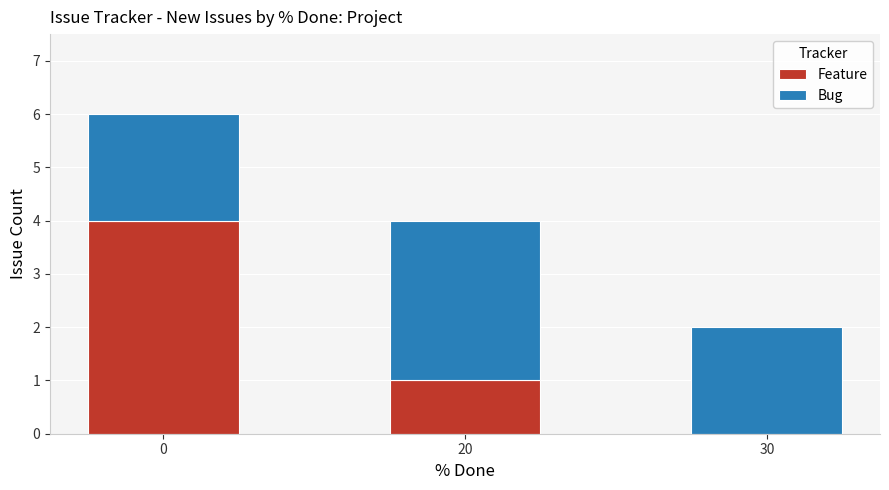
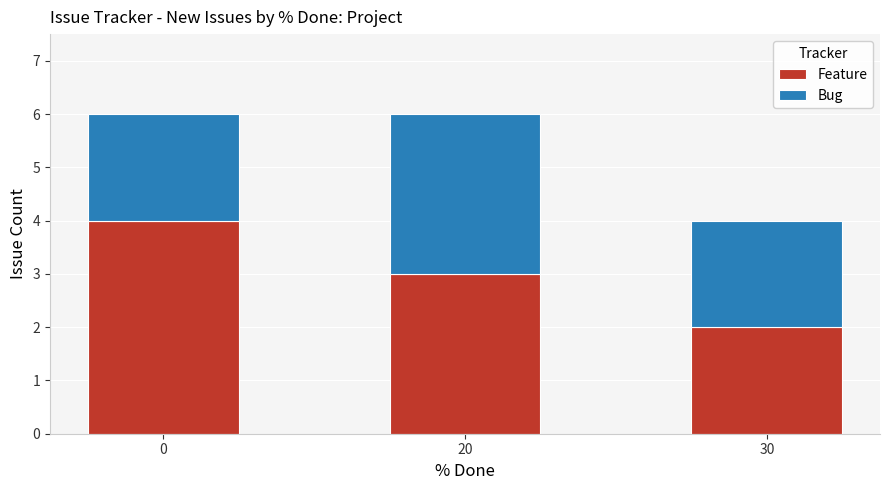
  {
    "Feature": {
      "0": 4,
-     "20": 1,
-     "30": 0
+     "20": 3,
+     "30": 2
    },
    "Bug": {
      "0": 2,
      "20": 3,
      "30": 2
    }
  }
